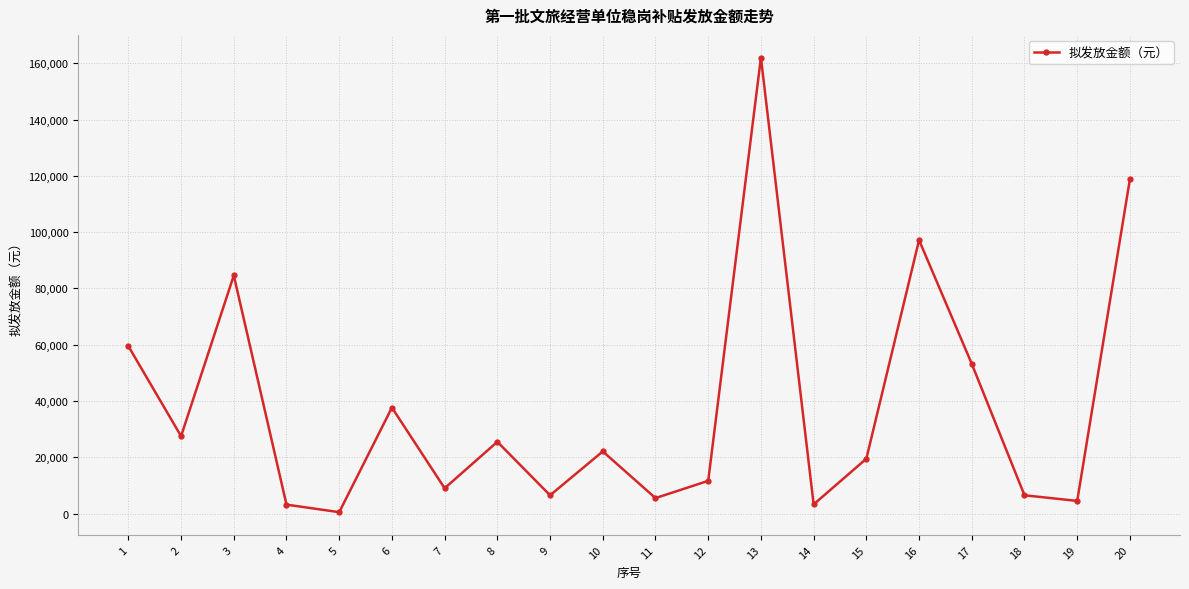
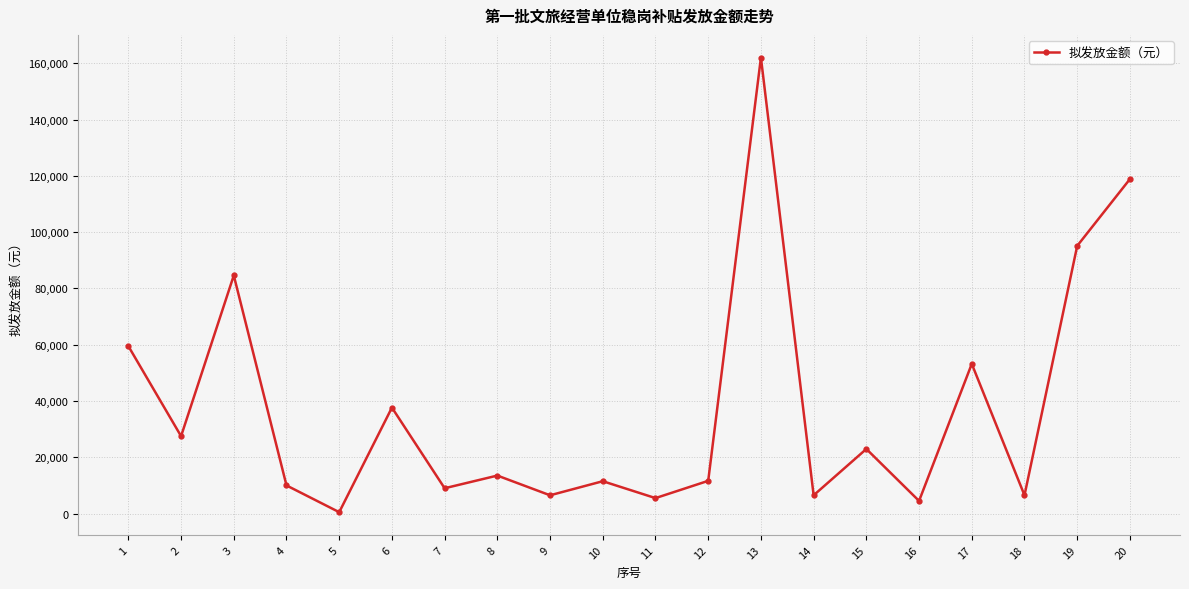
  {
    "1": "59,000",
    "2": "28,000",
    "3": "85,000",
-   "4": "3,000",
+   "4": "10,000",
    "5": "1,000",
    "6": "38,000",
    "7": "9,000",
-   "8": "26,000",
+   "8": "14,000",
    "9": "7,000",
-   "10": "22,000",
+   "10": "12,000",
    "11": "6,000",
    "12": "12,000",
    "13": "162,000",
-   "14": "3,000",
-   "15": "20,000",
-   "16": "97,000",
+   "14": "7,000",
+   "15": "23,000",
+   "16": "5,000",
    "17": "53,000",
    "18": "7,000",
-   "19": "5,000",
+   "19": "95,000",
    "20": "119,000"
  }
